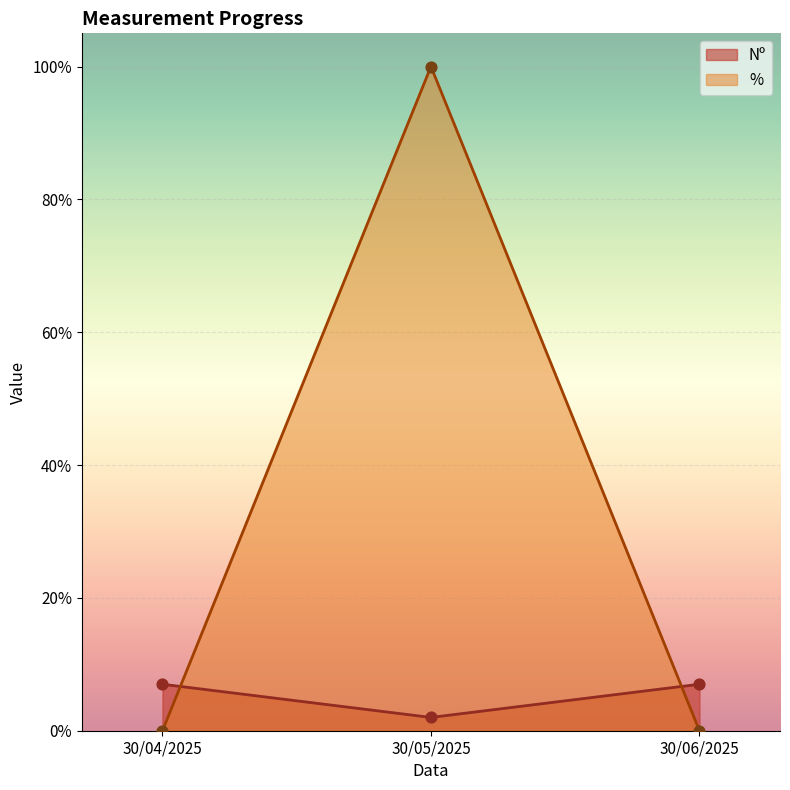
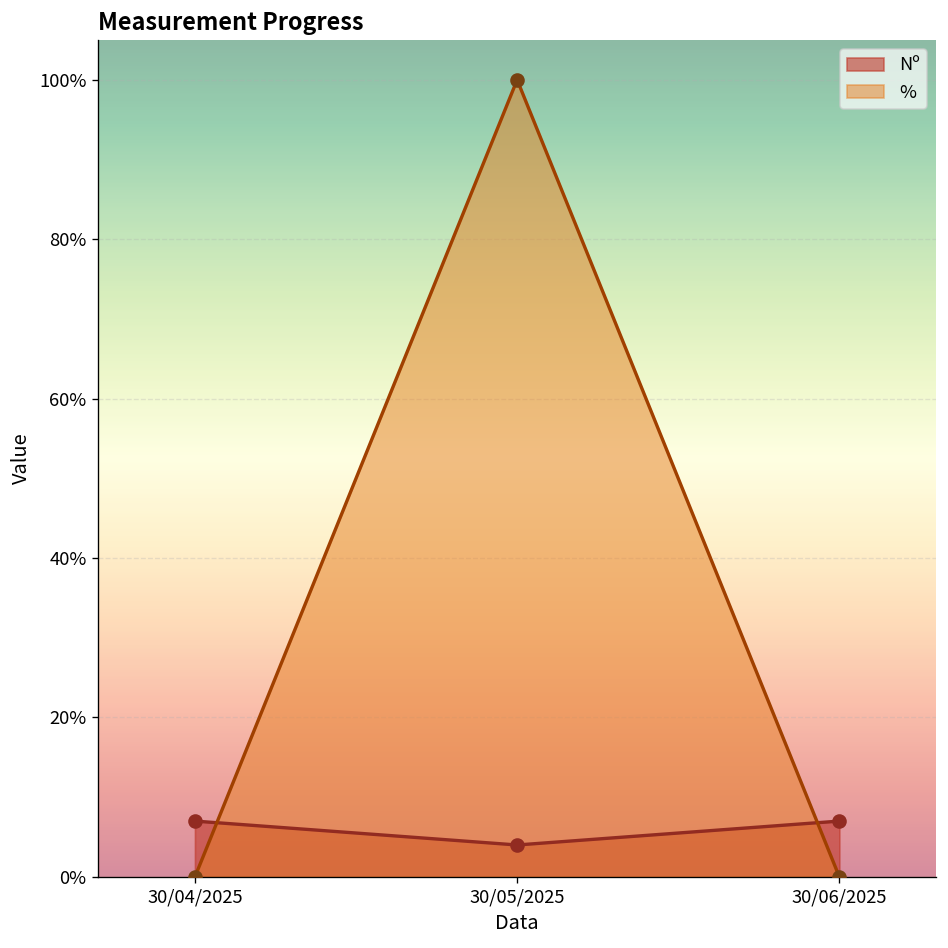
  {
    "Nº": {
      "30/04/2025": "7%",
-     "30/05/2025": "2%",
+     "30/05/2025": "4%",
      "30/06/2025": "7%"
    },
    "%": {
      "30/04/2025": "0%",
      "30/05/2025": "100%",
      "30/06/2025": "0%"
    }
  }
